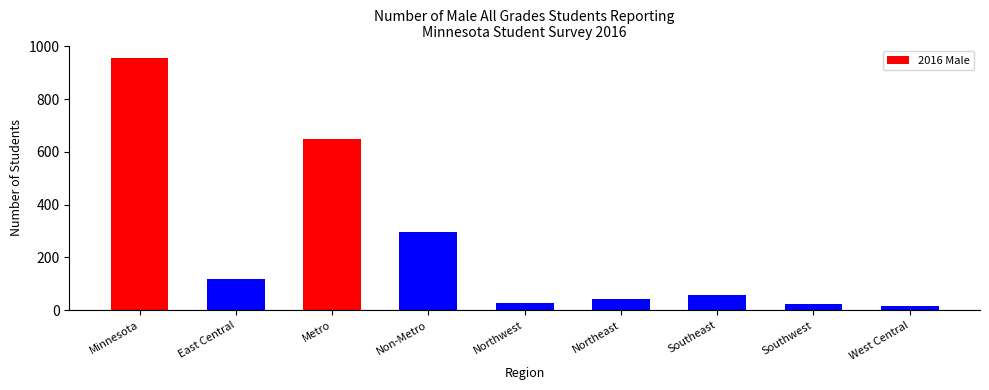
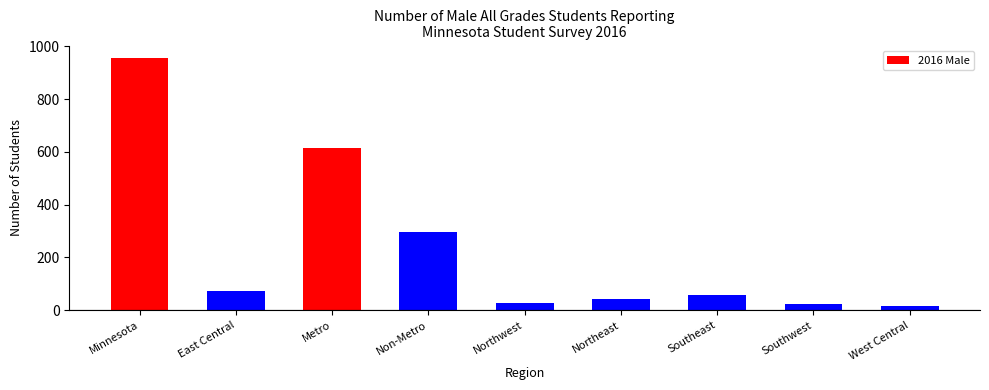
  {
    "Minnesota": 960,
-   "East Central": 120,
-   "Metro": 650,
+   "East Central": 70,
+   "Metro": 610,
    "Non-Metro": 300,
    "Northwest": 30,
    "Northeast": 40,
    "Southeast": 60,
    "Southwest": 20,
    "West Central": 20
  }
